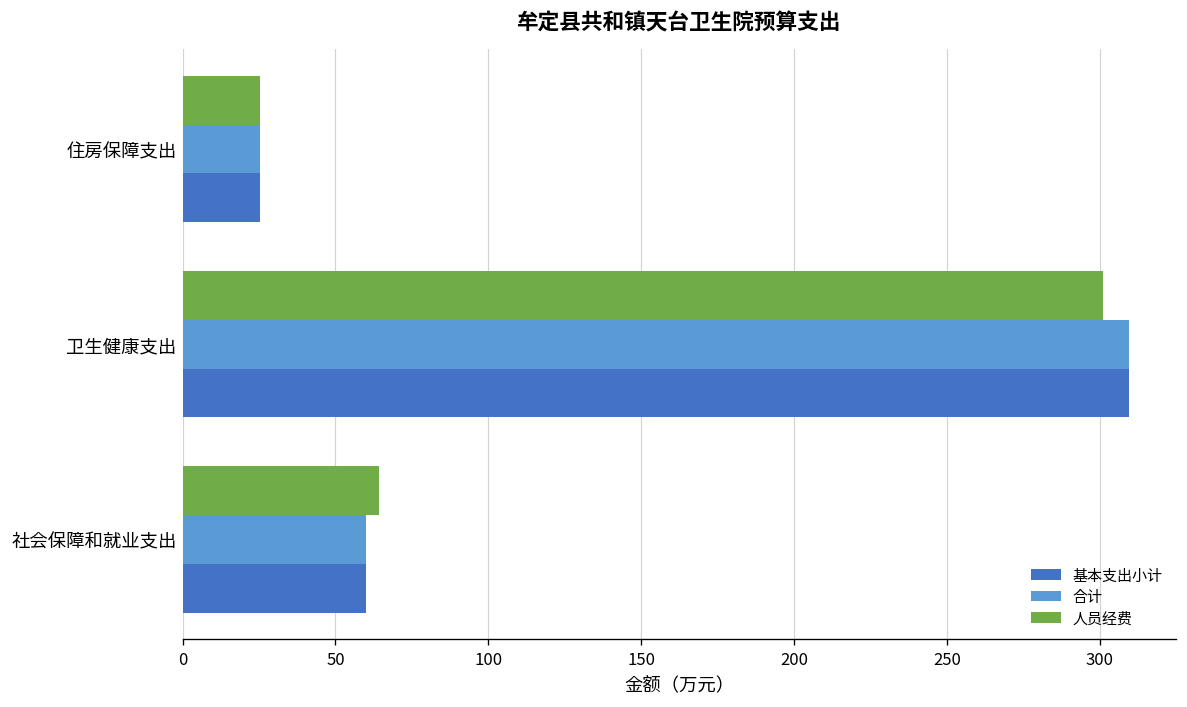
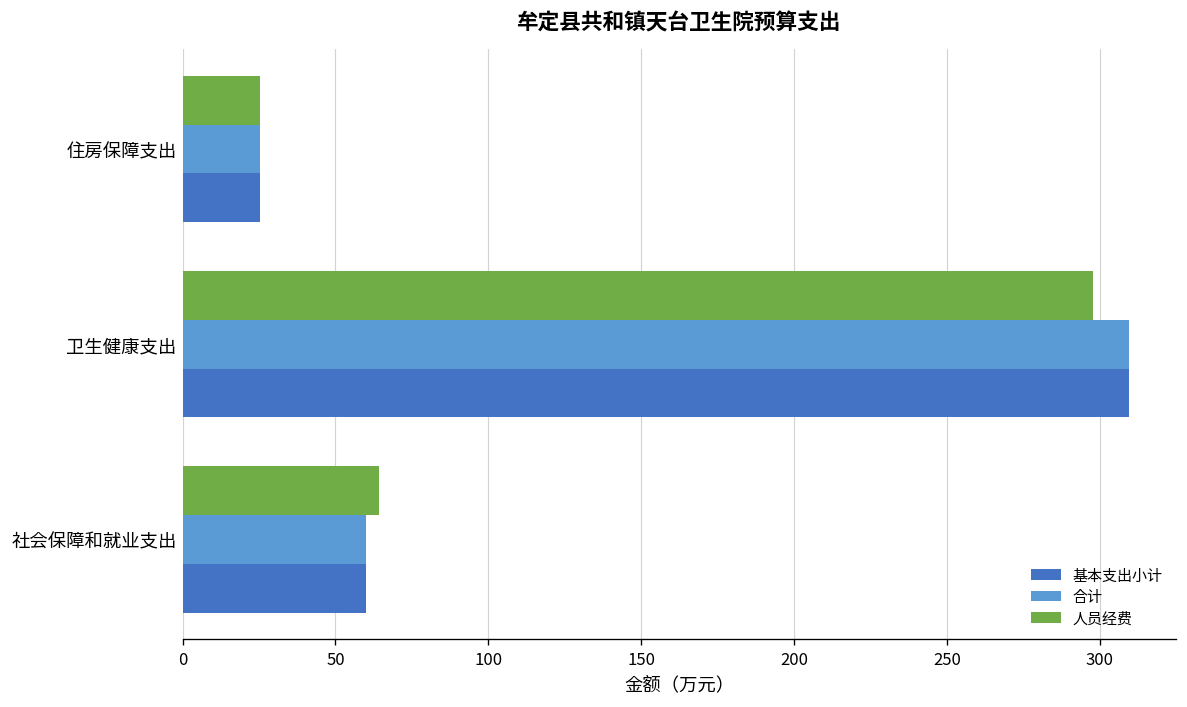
  {
    "人员经费": {
      "住房保障支出": 25,
-     "卫生健康支出": 301,
+     "卫生健康支出": 298,
      "社会保障和就业支出": 64
    }
  }
